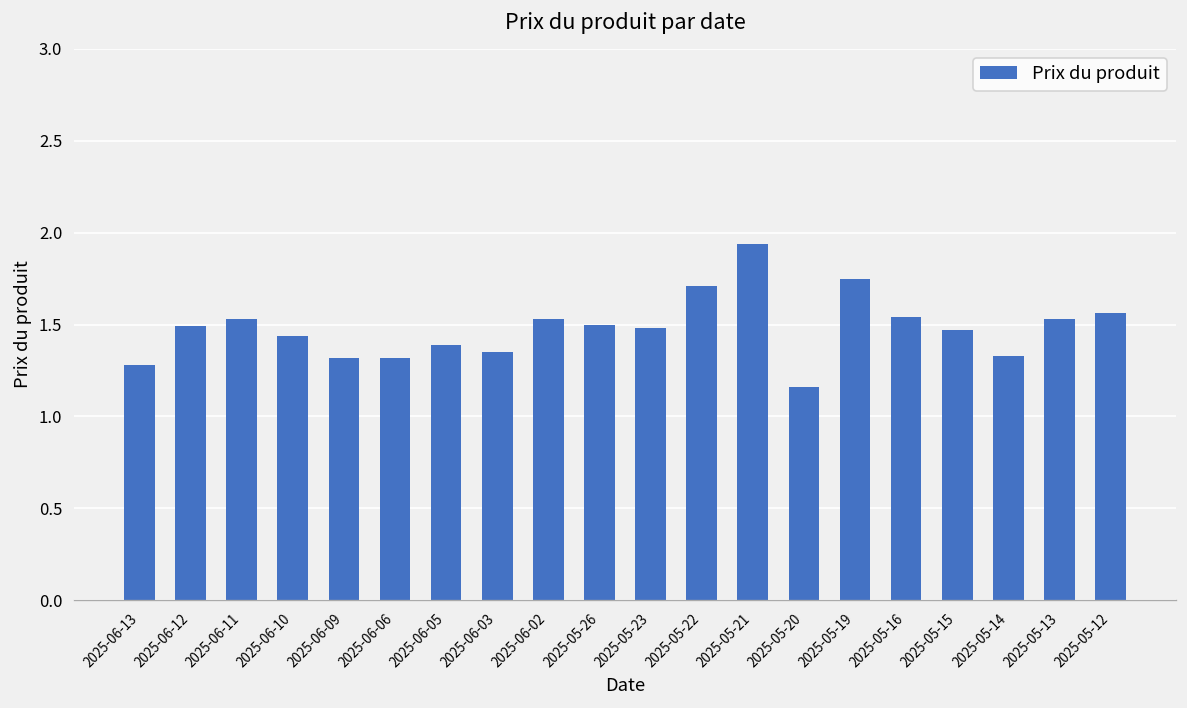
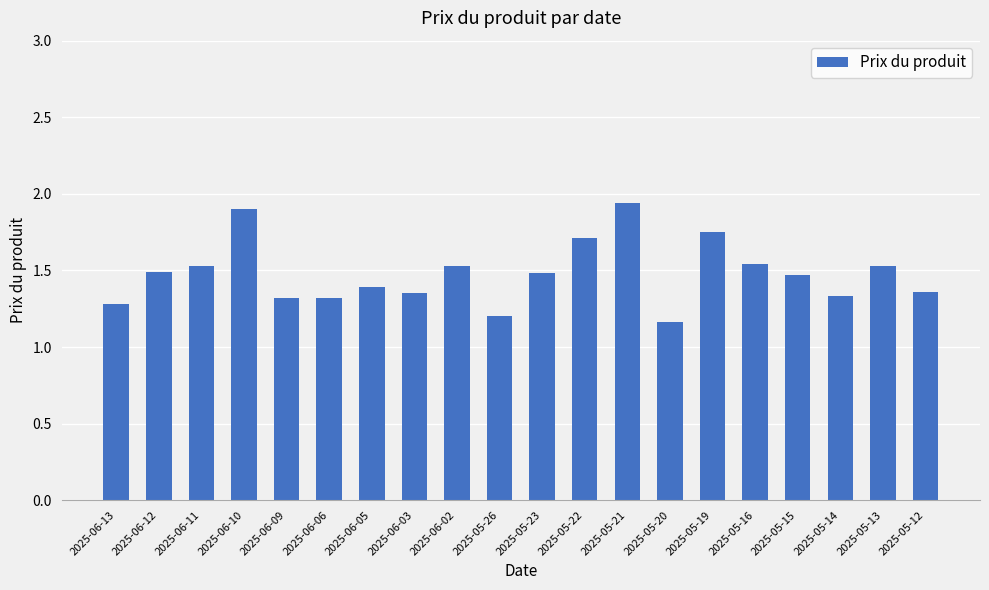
  {
    "2025-06-13": 1.28,
    "2025-06-12": 1.49,
    "2025-06-11": 1.53,
-   "2025-06-10": 1.44,
+   "2025-06-10": 1.90,
    "2025-06-09": 1.32,
    "2025-06-06": 1.32,
    "2025-06-05": 1.39,
    "2025-06-03": 1.35,
    "2025-06-02": 1.53,
-   "2025-05-26": 1.5,
+   "2025-05-26": 1.2,
    "2025-05-23": 1.48,
    "2025-05-22": 1.71,
    "2025-05-21": 1.94,
    "2025-05-20": 1.16,
    "2025-05-19": 1.75,
    "2025-05-16": 1.54,
    "2025-05-15": 1.47,
    "2025-05-14": 1.33,
    "2025-05-13": 1.53,
-   "2025-05-12": 1.56
+   "2025-05-12": 1.36
  }
